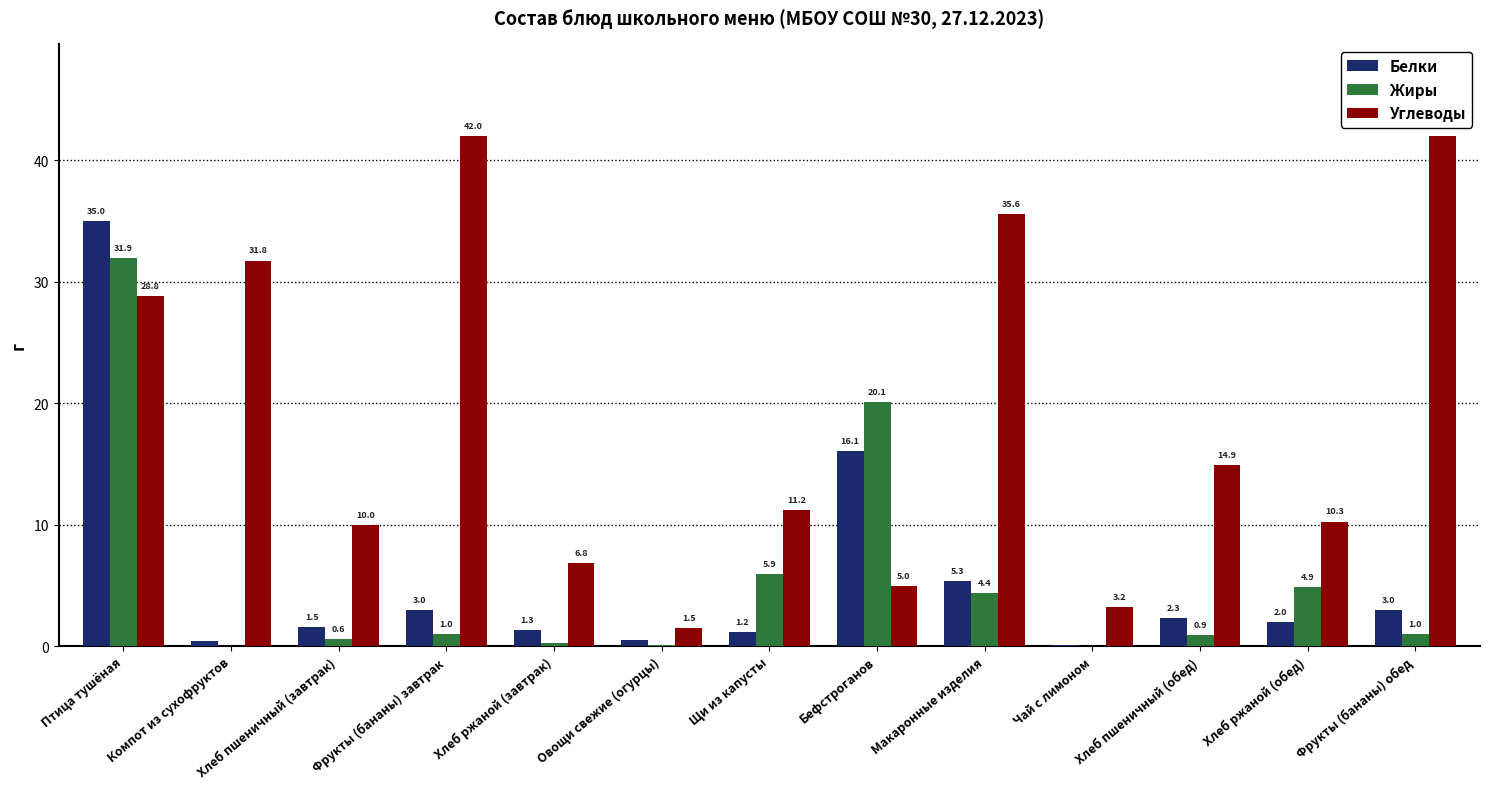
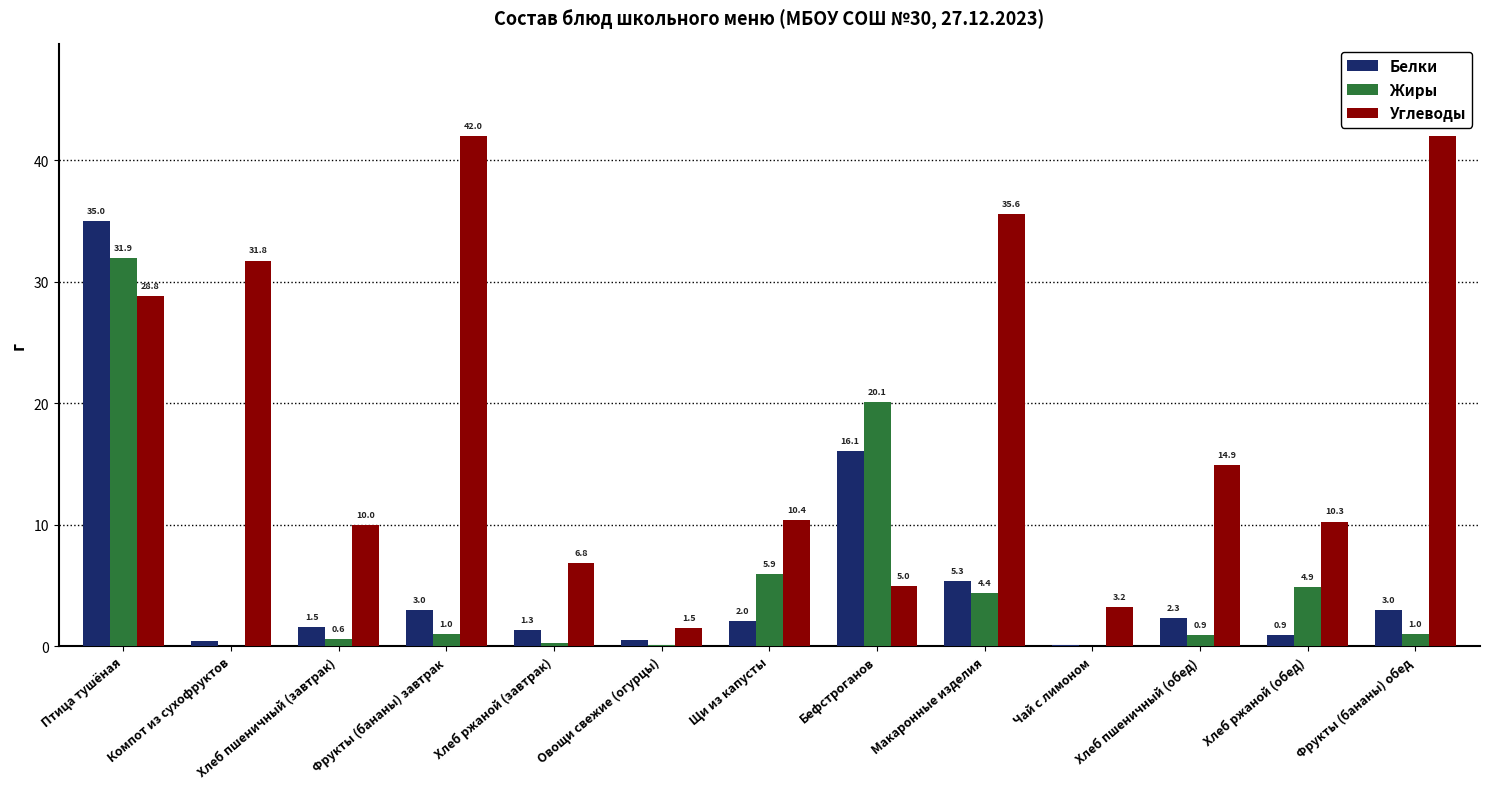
  {
    "Белки": {
      "Птица тушёная": 35.0,
      "Хлеб пшеничный (завтрак)": 1.5,
      "Фрукты (бананы) завтрак": 3.0,
      "Хлеб ржаной (завтрак)": 1.3,
-     "Щи из капусты": 1.2,
+     "Щи из капусты": 2.0,
      "Бефстроганов": 16.1,
      "Макаронные изделия": 5.3,
      "Хлеб пшеничный (обед)": 2.3,
-     "Хлеб ржаной (обед)": 2.0,
+     "Хлеб ржаной (обед)": 0.9,
      "Фрукты (бананы) обед": 3.0
    },
    "Жиры": {
      "Птица тушёная": 31.9,
      "Хлеб пшеничный (завтрак)": 0.6,
      "Фрукты (бананы) завтрак": 1.0,
      "Щи из капусты": 5.9,
      "Бефстроганов": 20.1,
      "Макаронные изделия": 4.4,
      "Хлеб пшеничный (обед)": 0.9,
      "Хлеб ржаной (обед)": 4.9,
      "Фрукты (бананы) обед": 1.0
    },
    "Углеводы": {
      "Птица тушёная": 28.8,
      "Компот из сухофруктов": 31.8,
      "Хлеб пшеничный (завтрак)": 10.0,
      "Фрукты (бананы) завтрак": 42.0,
      "Хлеб ржаной (завтрак)": 6.8,
      "Овощи свежие (огурцы)": 1.5,
-     "Щи из капусты": 11.2,
+     "Щи из капусты": 10.4,
      "Бефстроганов": 5.0,
      "Макаронные изделия": 35.6,
      "Чай с лимоном": 3.2,
      "Хлеб пшеничный (обед)": 14.9,
      "Хлеб ржаной (обед)": 10.3
    }
  }
